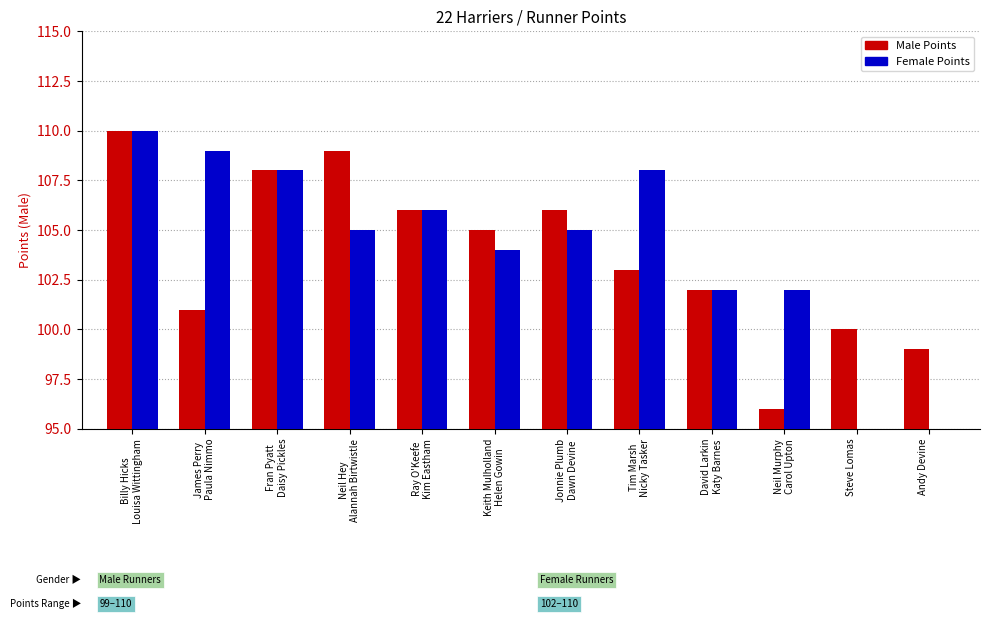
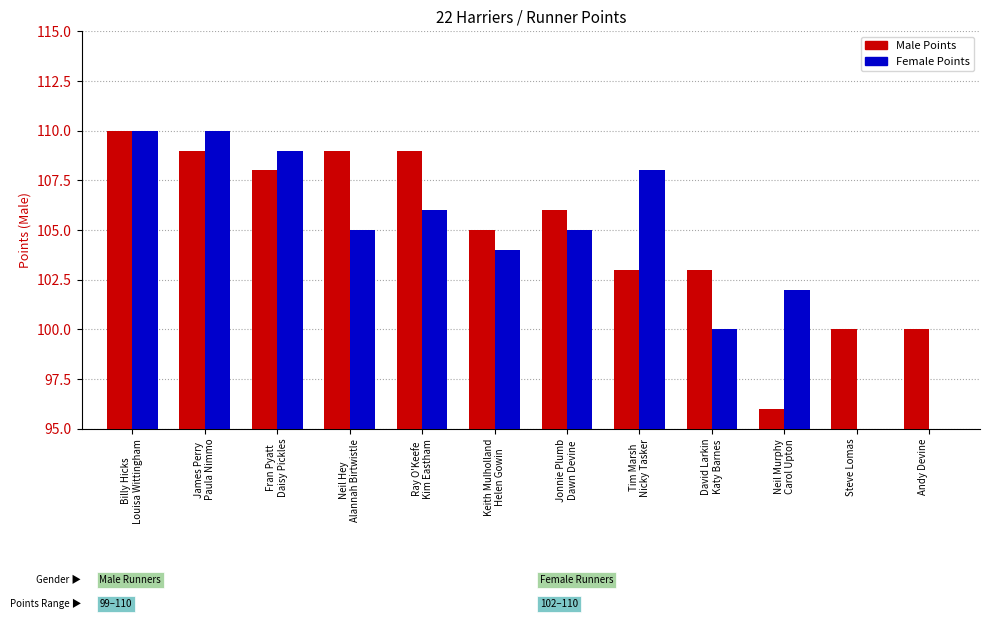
  {
    "Male Points": {
-     "James Perry Paula Nimmo": 101,
+     "James Perry Paula Nimmo": 109,
      "Fran Pyatt Daisy Pickles": 108,
      "Neil Hey Alannah Birtwistle": 109,
-     "Ray O'Keefe Kim Eastham": 106,
+     "Ray O'Keefe Kim Eastham": 109,
      "Keith Mulholland Helen Gowin": 105,
      "Tim Marsh Nicky Tasker": 103,
-     "David Larkin Katy Barnes": 102,
+     "David Larkin Katy Barnes": 103,
      "Neil Murphy Carol Upton": 96,
      "Steve Lomas": 100,
-     "Andy Devine": 99
+     "Andy Devine": 100
    },
    "Female Points": {
      "Billy Hicks Louisa Wittingham": 110,
-     "James Perry Paula Nimmo": 109,
-     "Fran Pyatt Daisy Pickles": 108,
+     "James Perry Paula Nimmo": 110,
+     "Fran Pyatt Daisy Pickles": 109,
      "Neil Hey Alannah Birtwistle": 105,
      "Ray O'Keefe Kim Eastham": 106,
      "Keith Mulholland Helen Gowin": 104,
      "Jonnie Plumb Dawn Devine": 105,
      "Tim Marsh Nicky Tasker": 108,
-     "David Larkin Katy Barnes": 102,
+     "David Larkin Katy Barnes": 100,
      "Neil Murphy Carol Upton": 102
    }
  }
